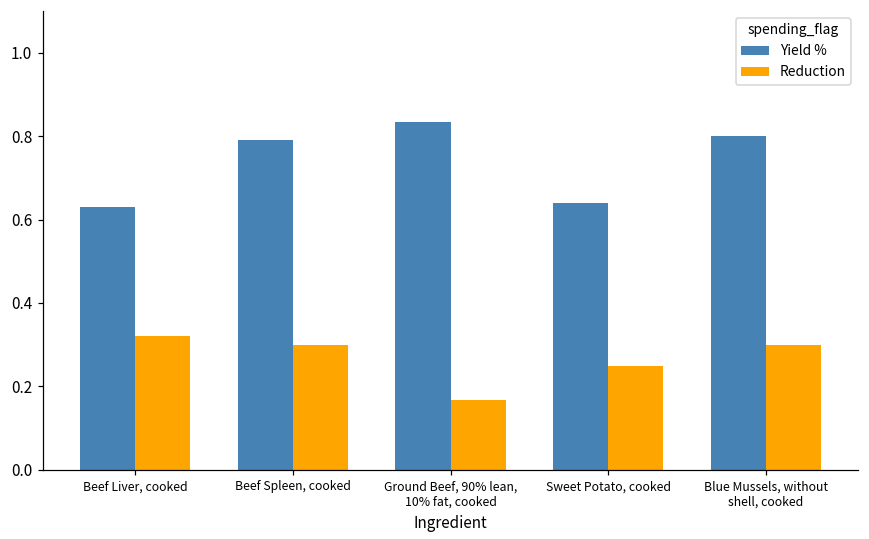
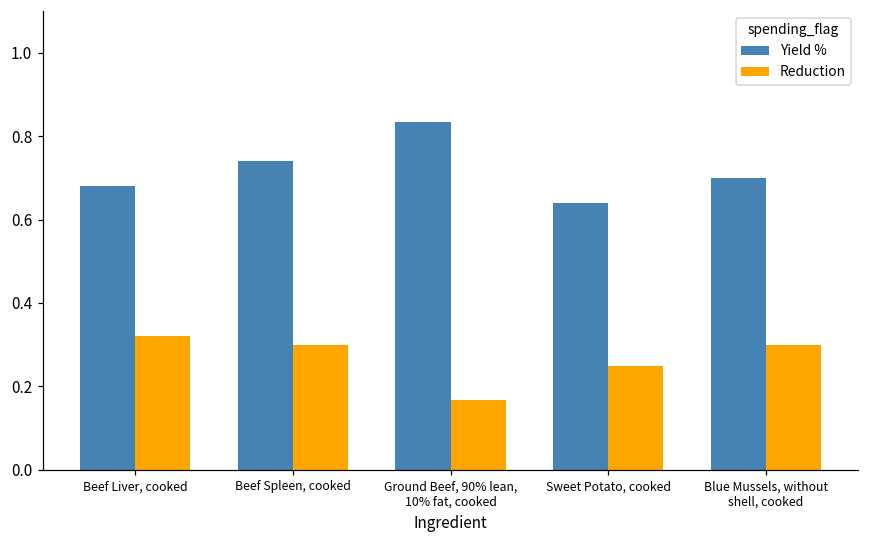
  {
    "Yield %": {
-     "Beef Liver, cooked": 0.63,
-     "Beef Spleen, cooked": 0.79,
+     "Beef Liver, cooked": 0.68,
+     "Beef Spleen, cooked": 0.74,
      "Ground Beef, 90% lean, 10% fat, cooked": 0.83,
      "Sweet Potato, cooked": 0.64,
-     "Blue Mussels, without shell, cooked": 0.8
+     "Blue Mussels, without shell, cooked": 0.7
    },
    "Reduction": {
      "Beef Liver, cooked": 0.32,
      "Beef Spleen, cooked": 0.30,
      "Ground Beef, 90% lean, 10% fat, cooked": 0.17,
      "Sweet Potato, cooked": 0.25,
      "Blue Mussels, without shell, cooked": 0.30
    }
  }
